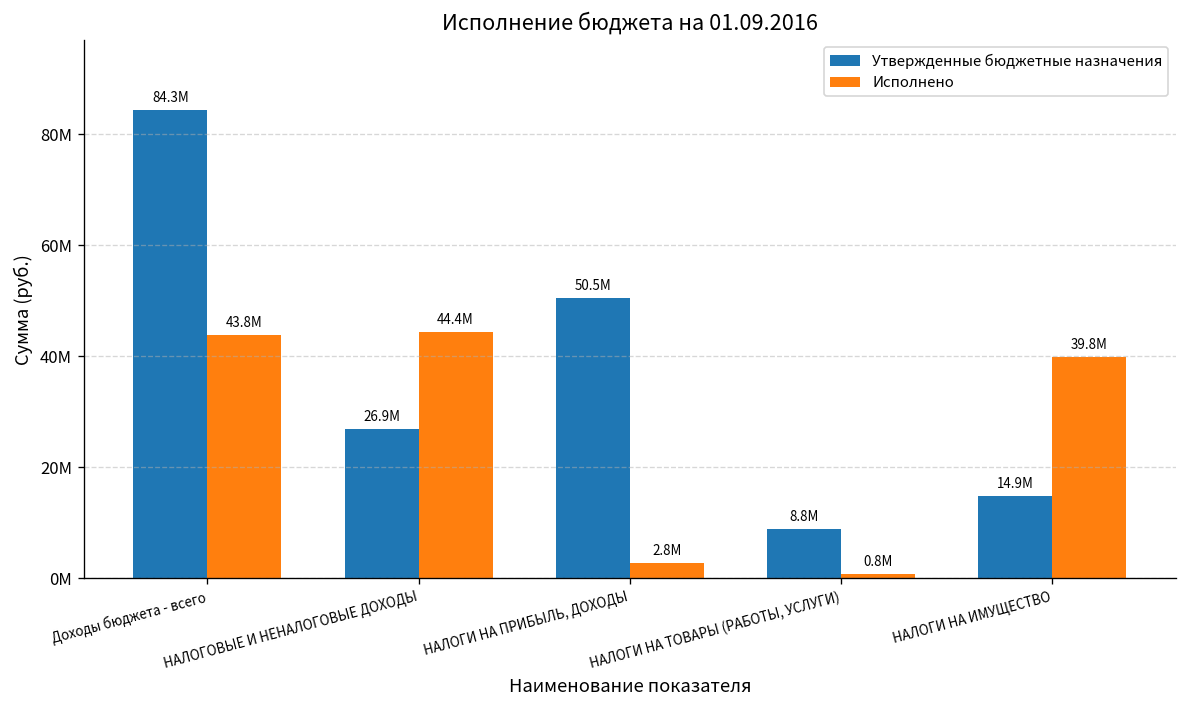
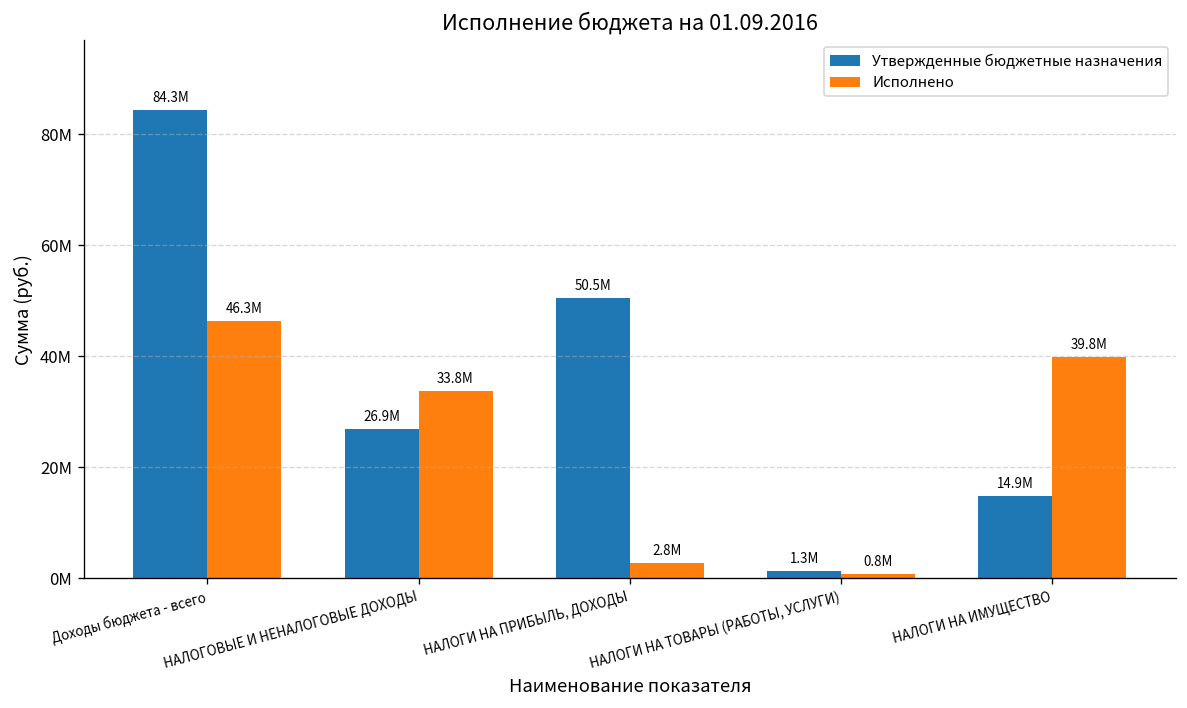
  {
    "Утвержденные бюджетные назначения": {
      "Доходы бюджета - всего": "84.3M",
      "НАЛОГОВЫЕ И НЕНАЛОГОВЫЕ ДОХОДЫ": "26.9M",
      "НАЛОГИ НА ПРИБЫЛЬ, ДОХОДЫ": "50.5M",
-     "НАЛОГИ НА ТОВАРЫ (РАБОТЫ, УСЛУГИ)": "8.8M",
+     "НАЛОГИ НА ТОВАРЫ (РАБОТЫ, УСЛУГИ)": "1.3M",
      "НАЛОГИ НА ИМУЩЕСТВО": "14.9M"
    },
    "Исполнено": {
-     "Доходы бюджета - всего": "43.8M",
-     "НАЛОГОВЫЕ И НЕНАЛОГОВЫЕ ДОХОДЫ": "44.4M",
+     "Доходы бюджета - всего": "46.3M",
+     "НАЛОГОВЫЕ И НЕНАЛОГОВЫЕ ДОХОДЫ": "33.8M",
      "НАЛОГИ НА ПРИБЫЛЬ, ДОХОДЫ": "2.8M",
      "НАЛОГИ НА ТОВАРЫ (РАБОТЫ, УСЛУГИ)": "0.8M",
      "НАЛОГИ НА ИМУЩЕСТВО": "39.8M"
    }
  }
